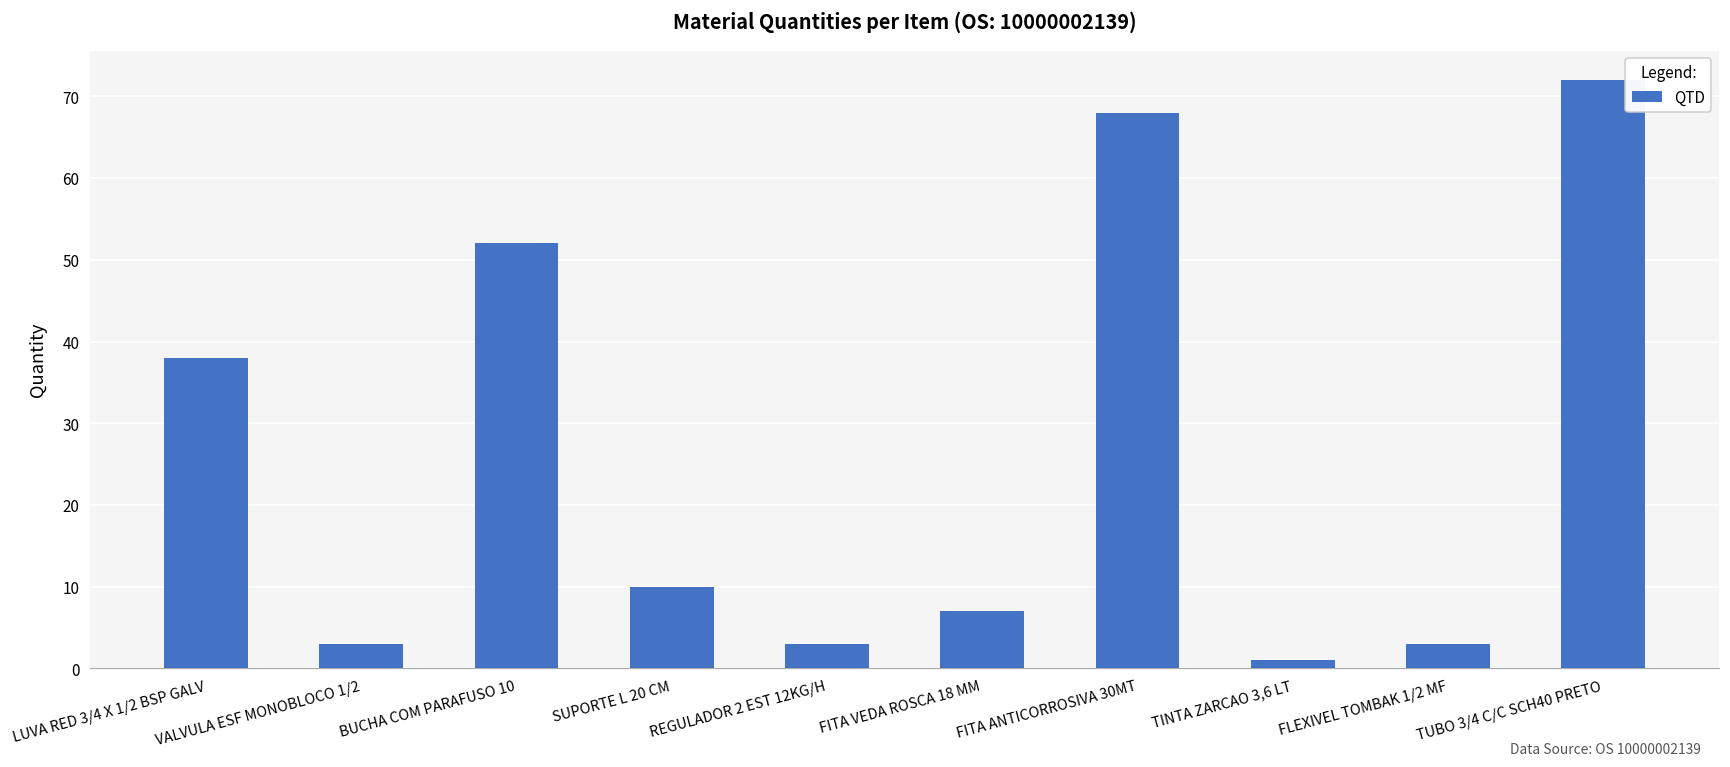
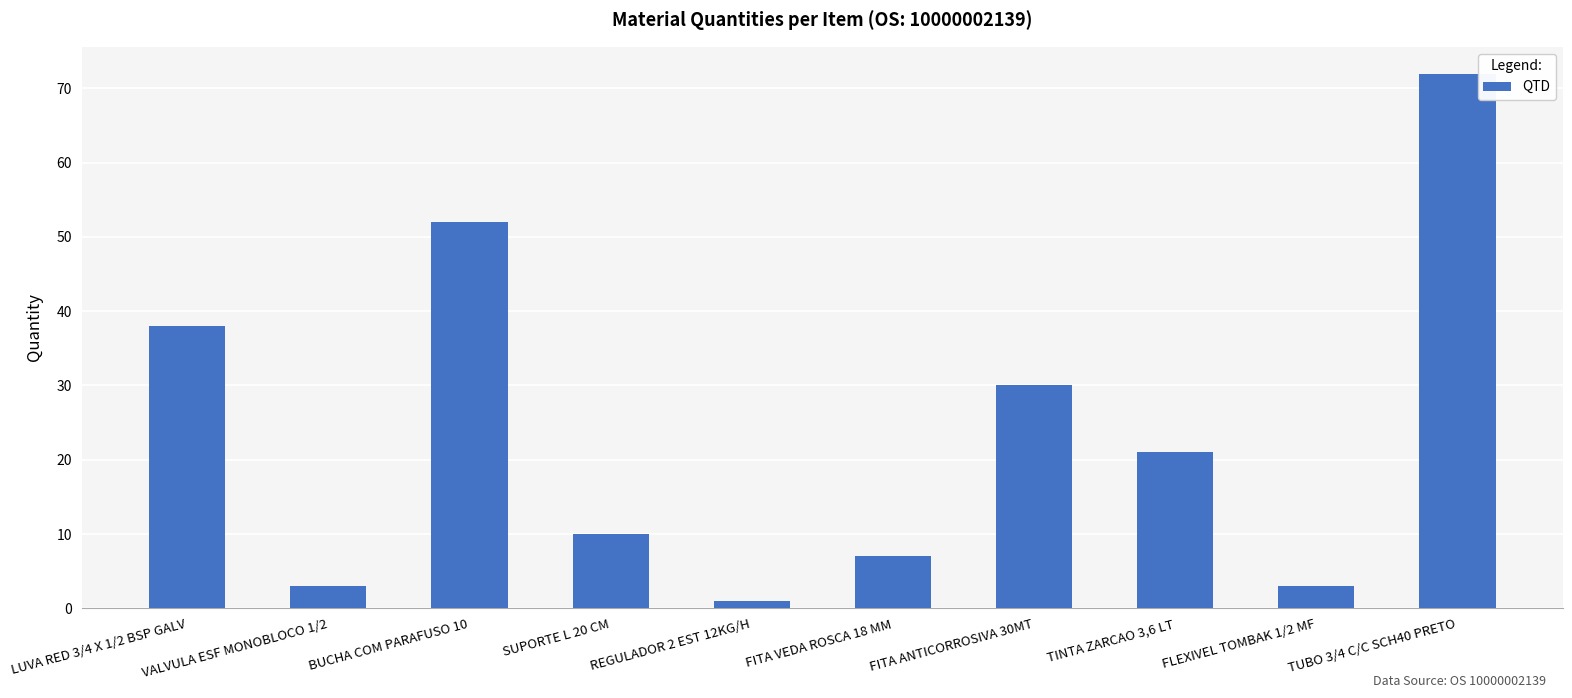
  {
    "LUVA RED 3/4 X 1/2 BSP GALV": 38,
    "VALVULA ESF MONOBLOCO 1/2": 3,
    "BUCHA COM PARAFUSO 10": 52,
    "SUPORTE L 20 CM": 10,
-   "REGULADOR 2 EST 12KG/H": 3,
+   "REGULADOR 2 EST 12KG/H": 1,
    "FITA VEDA ROSCA 18 MM": 7,
-   "FITA ANTICORROSIVA 30MT": 68,
-   "TINTA ZARCAO 3,6 LT": 1,
+   "FITA ANTICORROSIVA 30MT": 30,
+   "TINTA ZARCAO 3,6 LT": 21,
    "FLEXIVEL TOMBAK 1/2 MF": 3,
    "TUBO 3/4 C/C SCH40 PRETO": 72
  }
